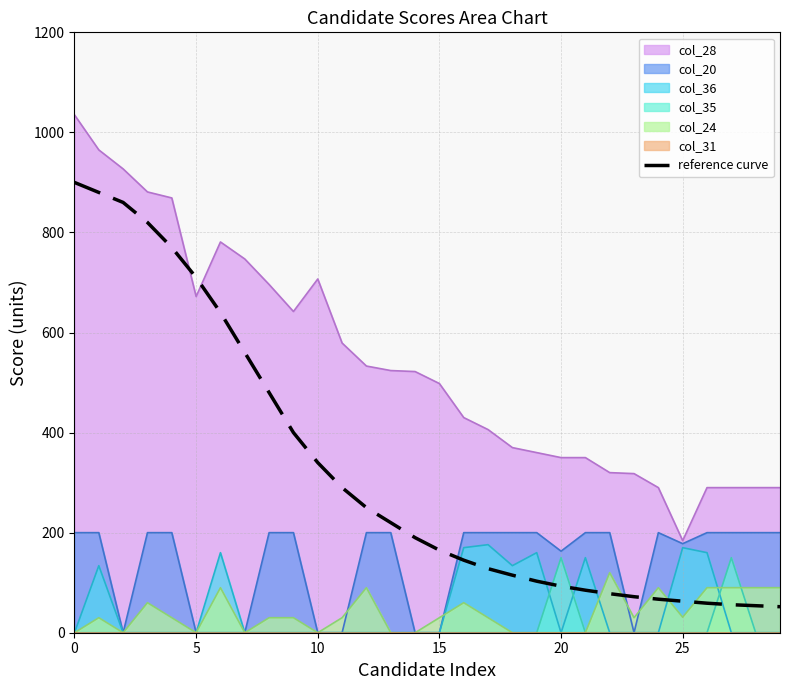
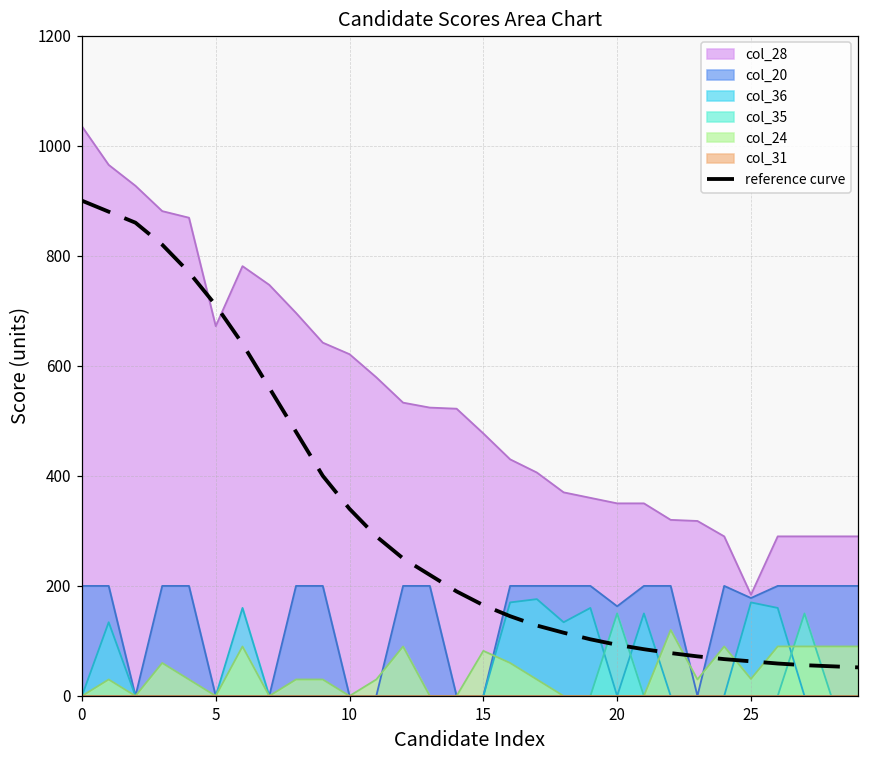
  {
    "col_28": {
      "0": 1040,
      "5": 670,
-     "10": 710,
-     "15": 500,
+     "10": 620,
+     "15": 480,
      "20": 350,
      "25": 180
    },
    "col_20": {
      "0": 200,
      "20": 160,
      "25": 180
    },
    "col_24": {
-     "15": 30,
+     "15": 80,
      "25": 30
    },
    "reference curve": {
      "0": 900,
      "5": 710,
      "10": 340,
      "15": 170,
      "20": 90,
      "25": 60
    }
  }
